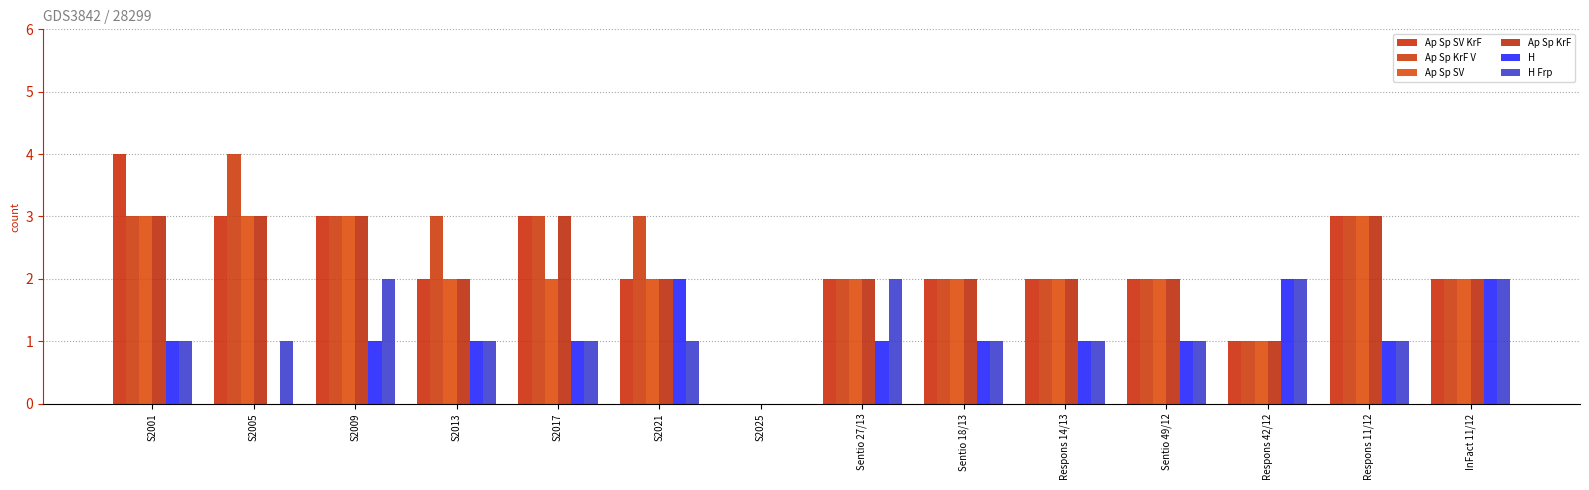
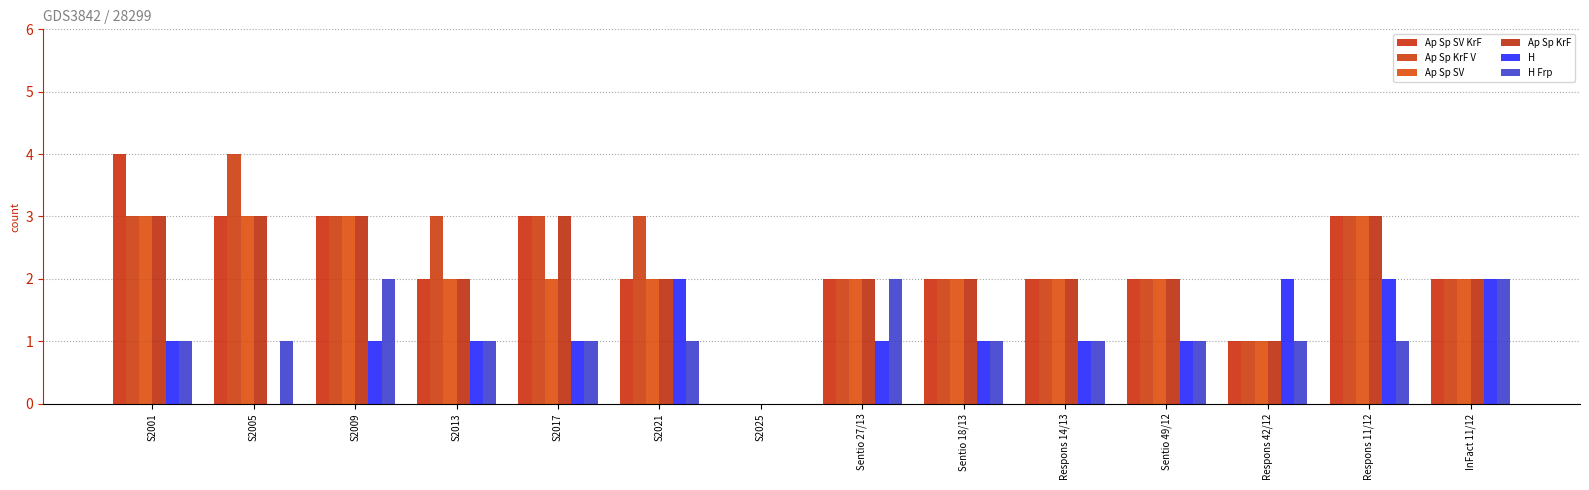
  {
    "H": {
      "S2001": 1,
      "S2005": 0,
      "S2009": 1,
      "S2013": 1,
      "S2017": 1,
      "S2021": 2,
      "S2025": 0,
      "Sentio 27/13": 1,
      "Sentio 18/13": 1,
      "Respons 14/13": 1,
      "Sentio 49/12": 1,
      "Respons 42/12": 2,
-     "Respons 11/12": 1,
+     "Respons 11/12": 2,
      "InFact 11/12": 2
    },
    "H Frp": {
      "S2001": 1,
      "S2005": 1,
      "S2009": 2,
      "S2013": 1,
      "S2017": 1,
      "S2021": 1,
      "S2025": 0,
      "Sentio 27/13": 2,
      "Sentio 18/13": 1,
      "Respons 14/13": 1,
      "Sentio 49/12": 1,
-     "Respons 42/12": 2,
+     "Respons 42/12": 1,
      "Respons 11/12": 1,
      "InFact 11/12": 2
    }
  }
